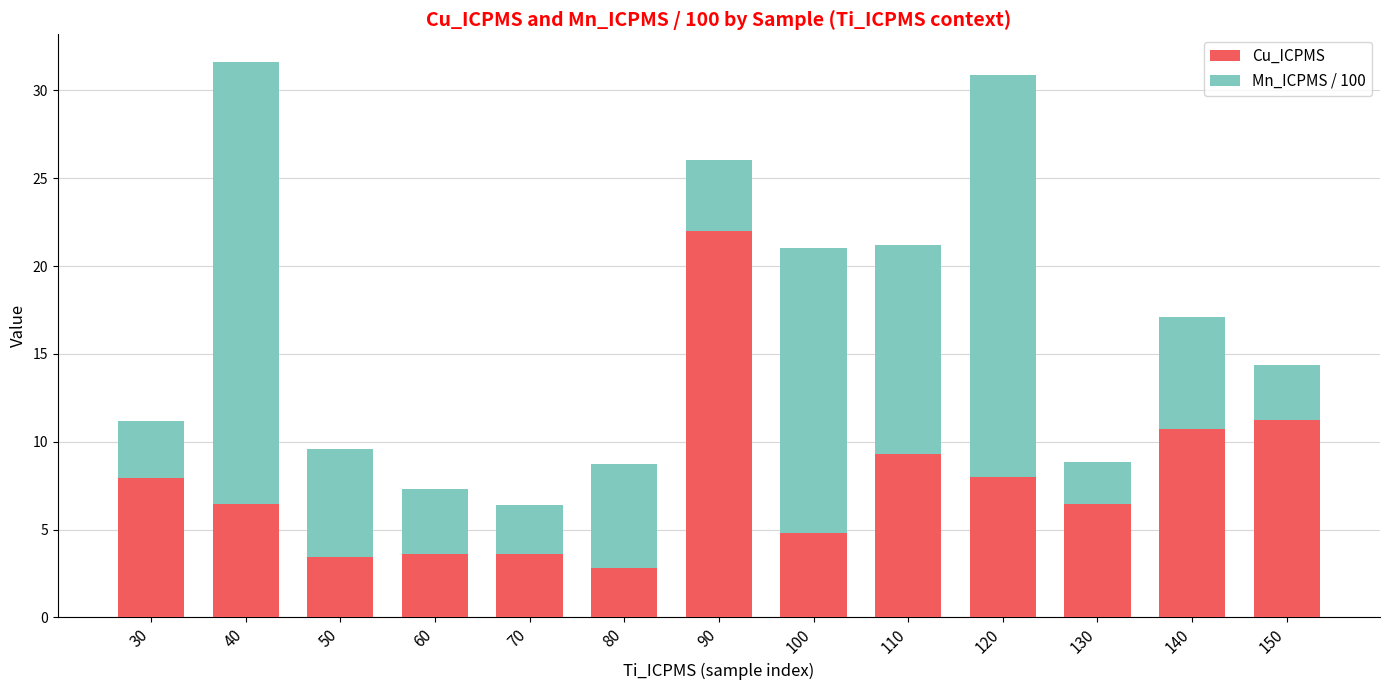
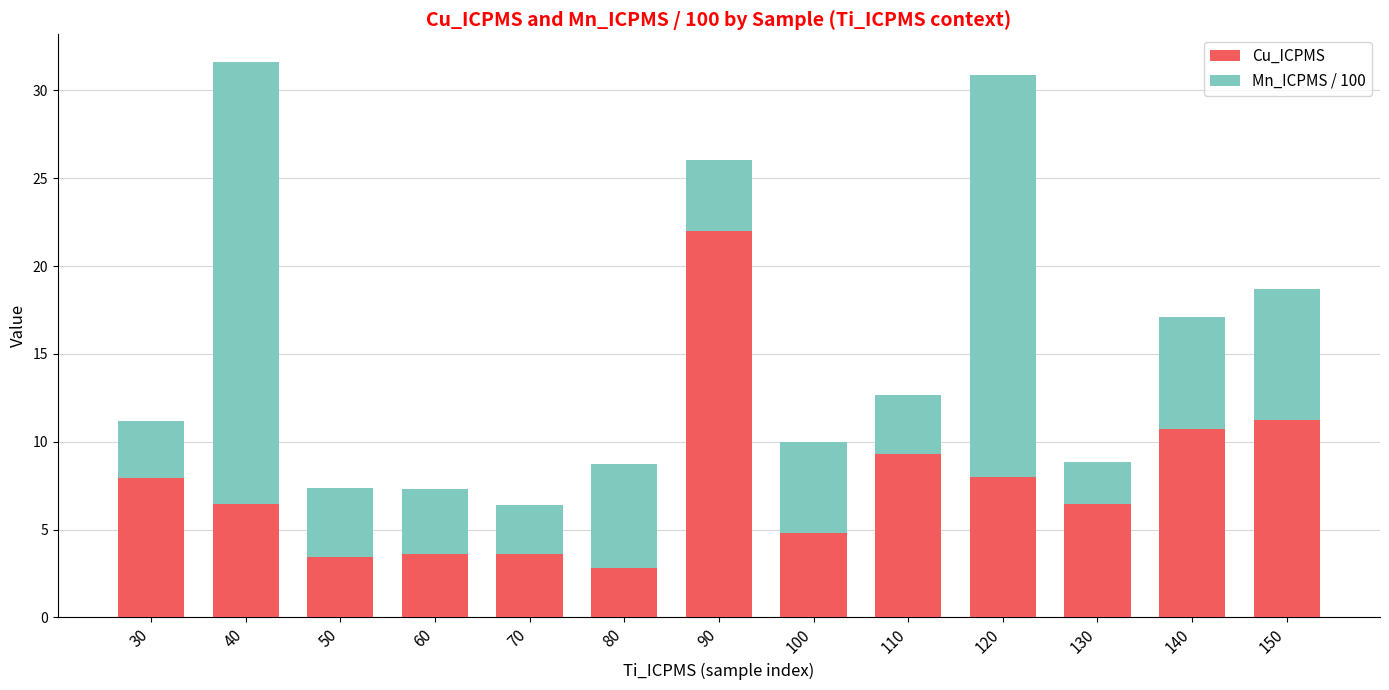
  {
    "Cu_ICPMS": {
      "30": 8.0,
      "40": 6.5,
      "50": 3.5,
      "60": 3.6,
      "70": 3.6,
      "80": 2.8,
      "90": 22.0,
      "100": 4.8,
      "110": 9.3,
      "120": 8.0,
      "130": 6.5,
      "140": 10.7,
      "150": 11.2
    },
    "Mn_ICPMS / 100": {
      "30": 3.2,
      "40": 25.2,
-     "50": 6.1,
+     "50": 3.9,
      "60": 3.7,
      "70": 2.8,
      "80": 5.9,
      "90": 4.1,
-     "100": 16.2,
-     "110": 11.9,
+     "100": 5.2,
+     "110": 3.4,
      "120": 22.9,
      "130": 2.4,
      "140": 6.4,
-     "150": 3.2
+     "150": 7.5
    }
  }
